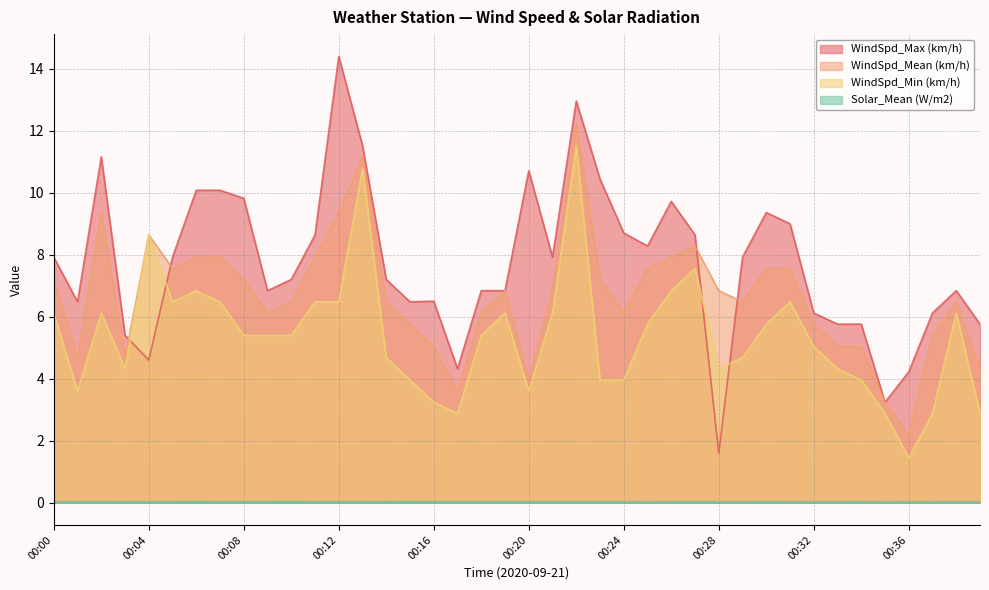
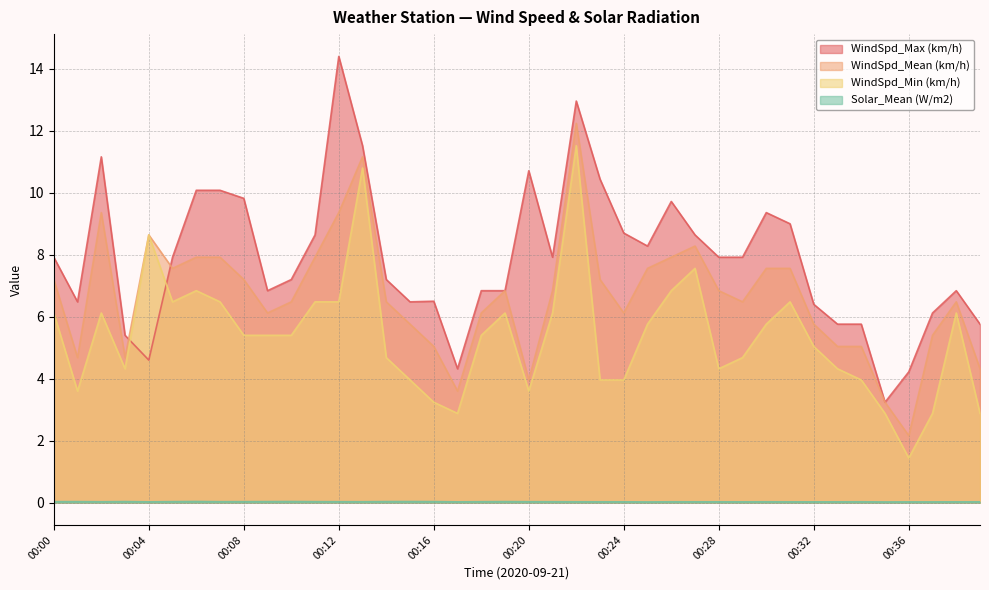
  {
    "WindSpd_Max (km/h)": {
      "00:00": 7.9,
      "00:04": 4.6,
      "00:08": 9.8,
      "00:12": 14.4,
      "00:16": 6.5,
      "00:20": 10.7,
      "00:24": 8.7,
-     "00:28": 1.6,
-     "00:32": 6.1,
+     "00:28": 7.9,
+     "00:32": 6.4,
      "00:36": 4.2
    },
    "Solar_Mean (W/m2)": {
      "00:00": 0.0,
      "00:04": 0.0,
      "00:08": 0.0,
      "00:12": 0.0,
      "00:16": 0.0,
      "00:20": 0.0,
      "00:24": 0.0,
      "00:28": 0.0,
      "00:32": 0.0,
      "00:36": 0.0
    }
  }
